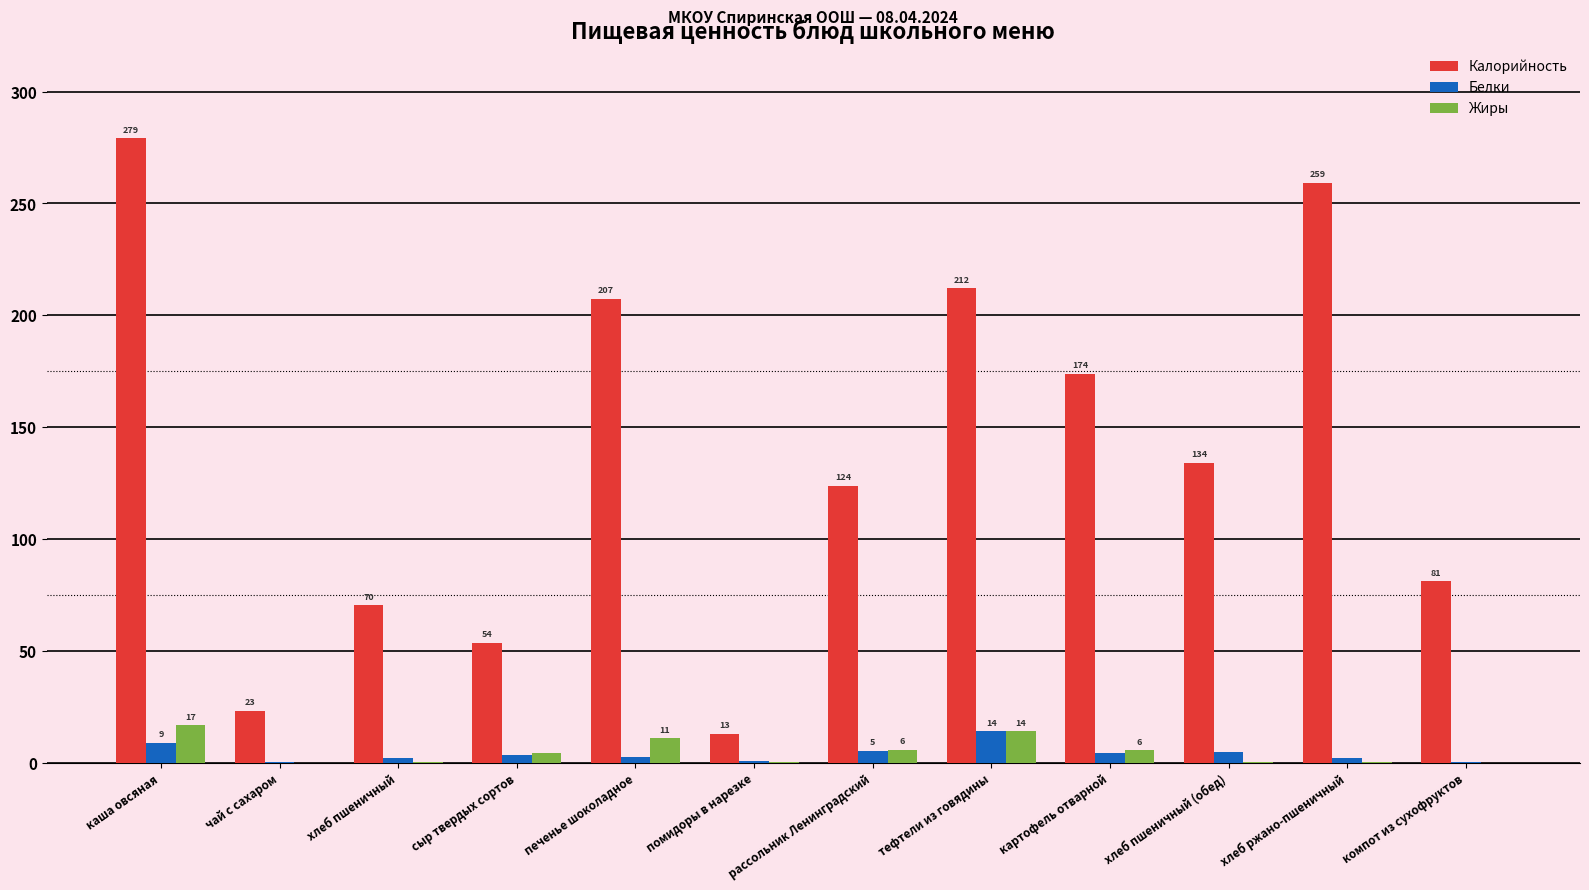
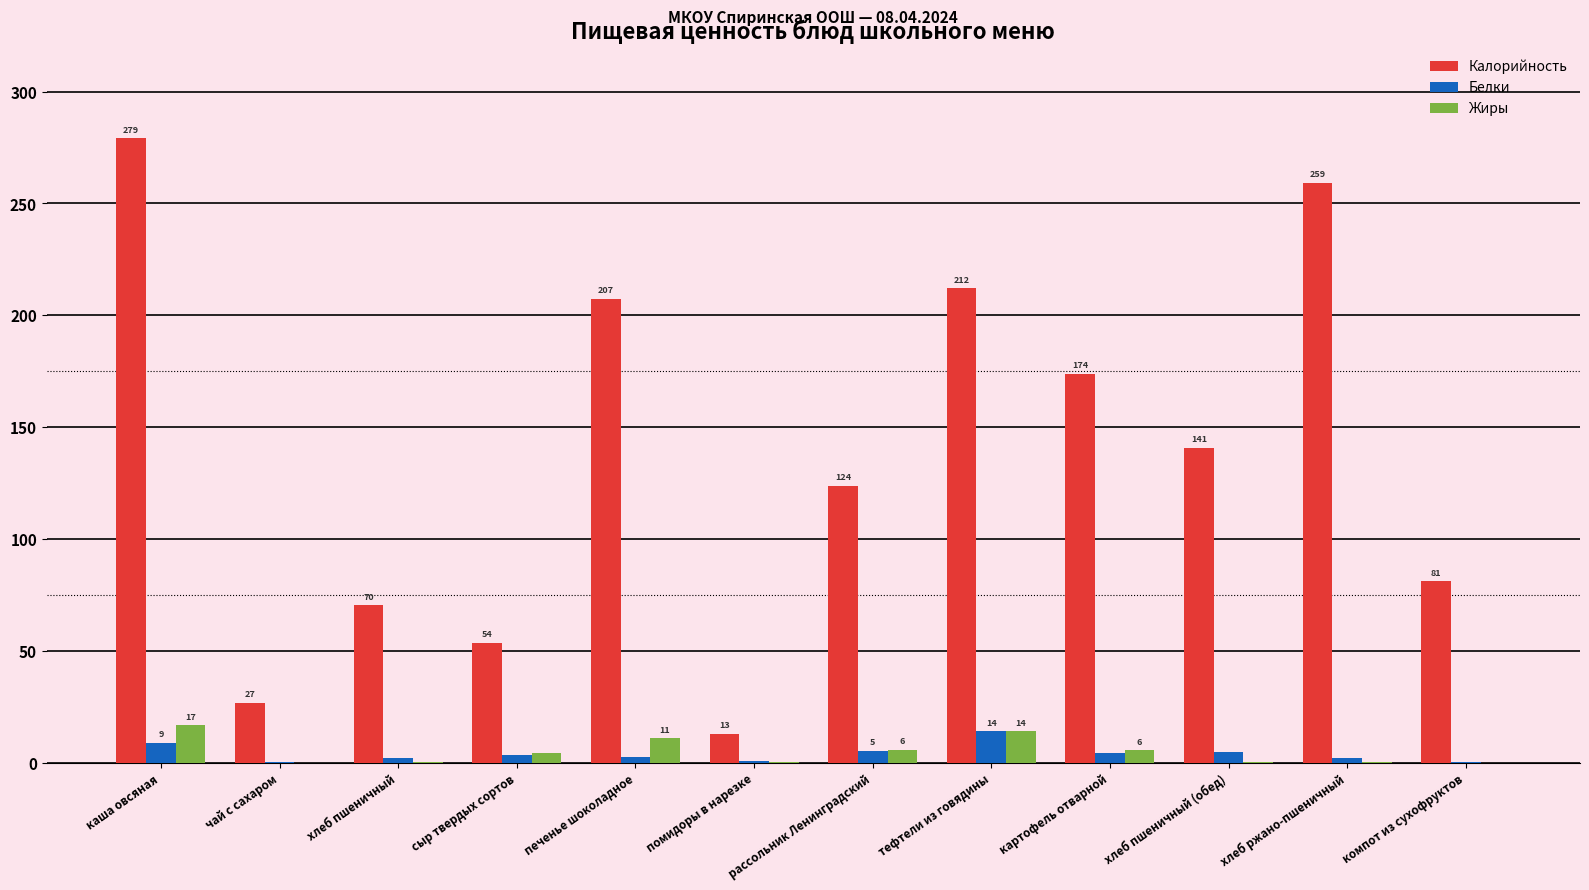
  {
    "Калорийность": {
      "каша овсяная": 279,
-     "чай с сахаром": 23,
+     "чай с сахаром": 27,
      "хлеб пшеничный": 70,
      "сыр твердых сортов": 54,
      "печенье шоколадное": 207,
      "помидоры в нарезке": 13,
      "рассольник Ленинградский": 124,
      "тефтели из говядины": 212,
      "картофель отварной": 174,
-     "хлеб пшеничный (обед)": 134,
+     "хлеб пшеничный (обед)": 141,
      "хлеб ржано-пшеничный": 259,
      "компот из сухофруктов": 81
    },
    "Белки": {
      "каша овсяная": 9,
      "рассольник Ленинградский": 5,
      "тефтели из говядины": 14
    },
    "Жиры": {
      "каша овсяная": 17,
      "печенье шоколадное": 11,
      "рассольник Ленинградский": 6,
      "тефтели из говядины": 14,
      "картофель отварной": 6
    }
  }
